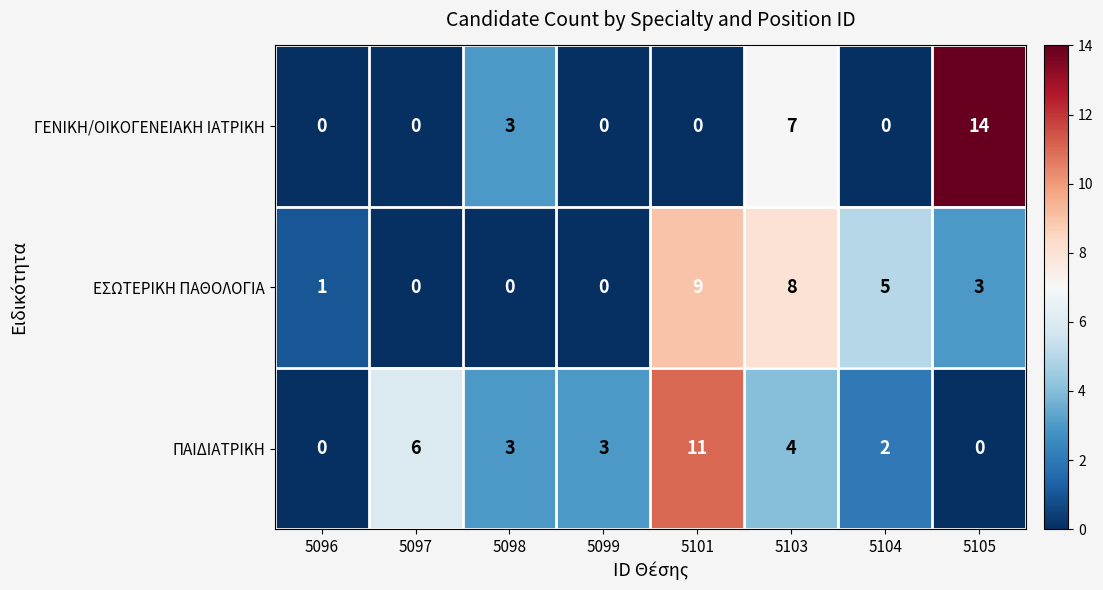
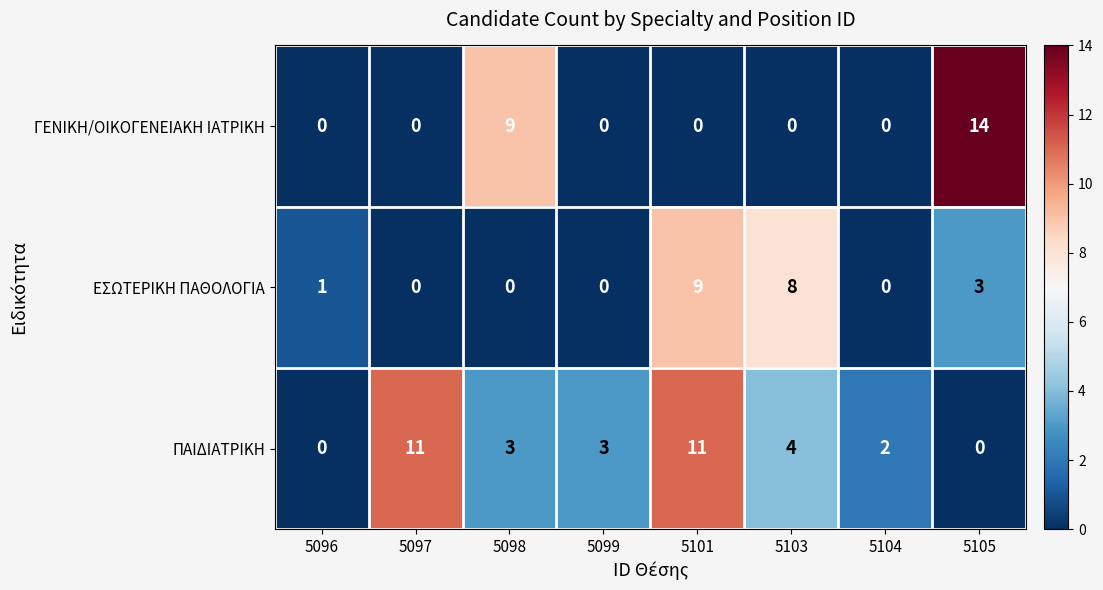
  {
    "ΓΕΝΙΚΗ/ΟΙΚΟΓΕΝΕΙΑΚΗ ΙΑΤΡΙΚΗ": {
      "5096": 0,
      "5097": 0,
-     "5098": 3,
+     "5098": 9,
      "5099": 0,
      "5101": 0,
-     "5103": 7,
+     "5103": 0,
      "5104": 0,
      "5105": 14
    },
    "ΕΣΩΤΕΡΙΚΗ ΠΑΘΟΛΟΓΙΑ": {
      "5096": 1,
      "5097": 0,
      "5098": 0,
      "5099": 0,
      "5101": 9,
      "5103": 8,
-     "5104": 5,
+     "5104": 0,
      "5105": 3
    },
    "ΠΑΙΔΙΑΤΡΙΚΗ": {
      "5096": 0,
-     "5097": 6,
+     "5097": 11,
      "5098": 3,
      "5099": 3,
      "5101": 11,
      "5103": 4,
      "5104": 2,
      "5105": 0
    }
  }
